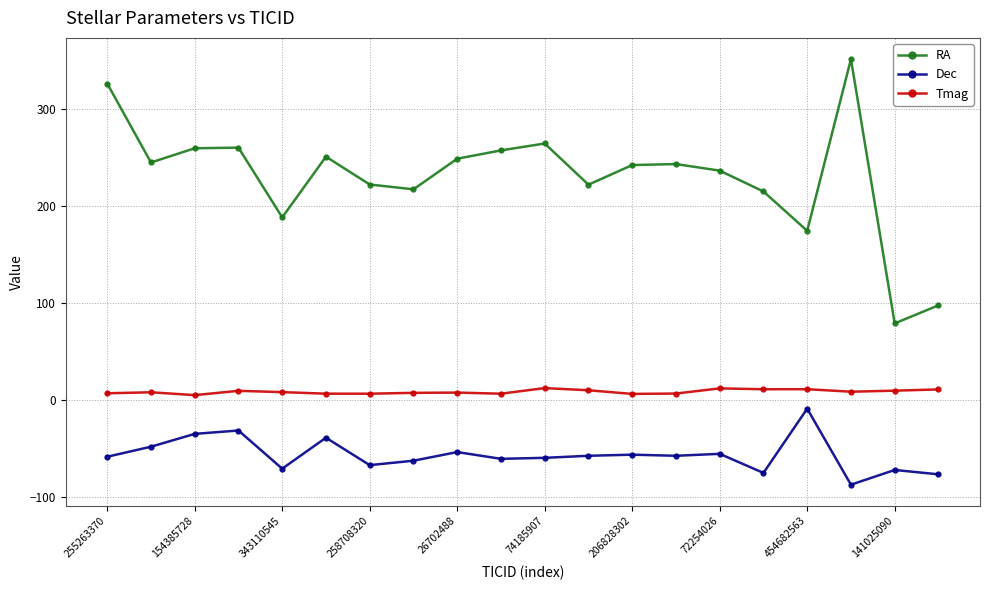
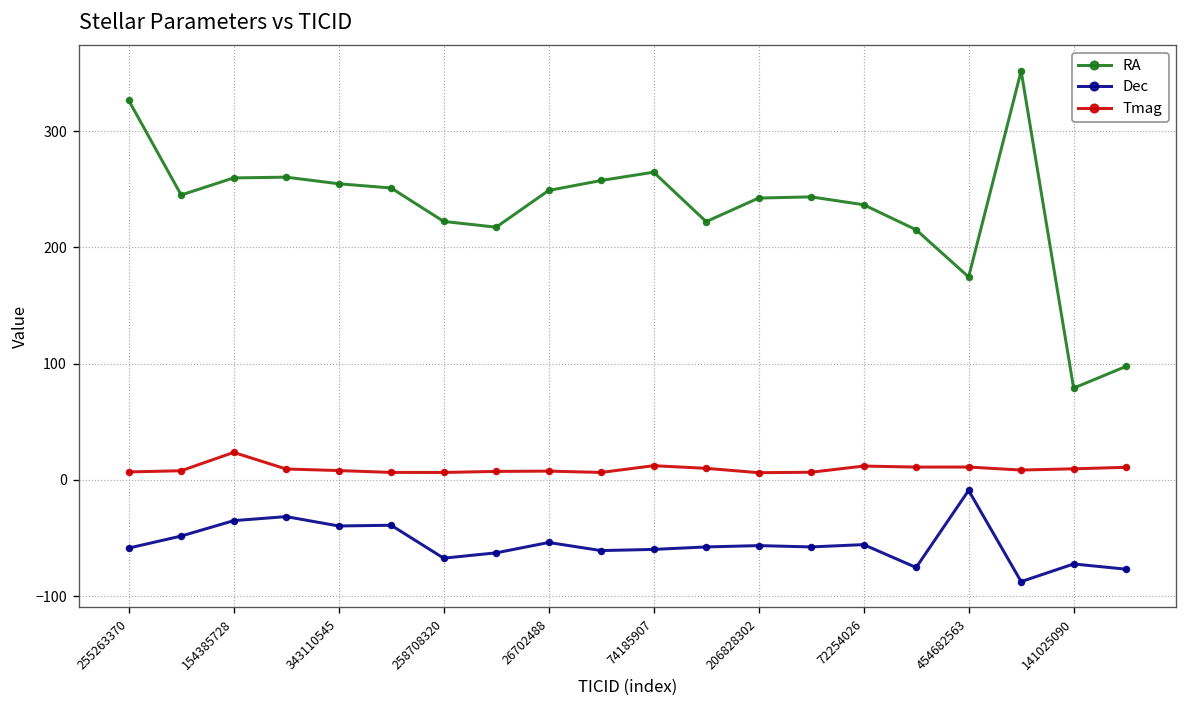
  {
    "RA": {
      "255263370": 330,
      "154385728": 260,
-     "343110545": 190,
+     "343110545": 250,
      "258708320": 220,
      "26702488": 250,
      "74185907": 260,
      "206828302": 240,
      "72254026": 240,
      "454682563": 170,
      "141025090": 80
    },
    "Dec": {
      "255263370": -60,
      "154385728": -30,
-     "343110545": -70,
+     "343110545": -40,
      "258708320": -70,
      "26702488": -50,
      "74185907": -60,
      "206828302": -60,
      "72254026": -60,
      "454682563": -10,
      "141025090": -70
    },
    "Tmag": {
      "255263370": 10,
-     "154385728": 10,
+     "154385728": 20,
      "343110545": 10,
      "258708320": 10,
      "26702488": 10,
      "74185907": 10,
      "206828302": 10,
      "72254026": 10,
      "454682563": 10,
      "141025090": 10
    }
  }
